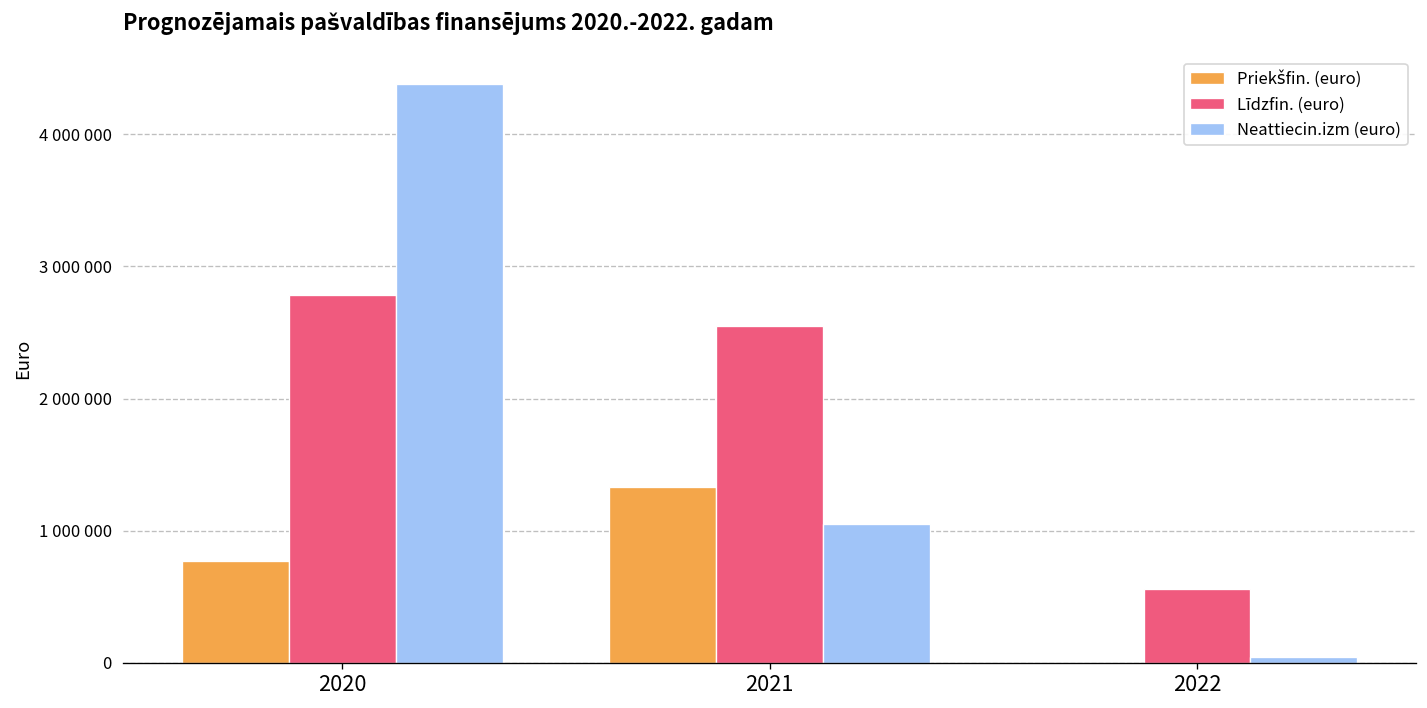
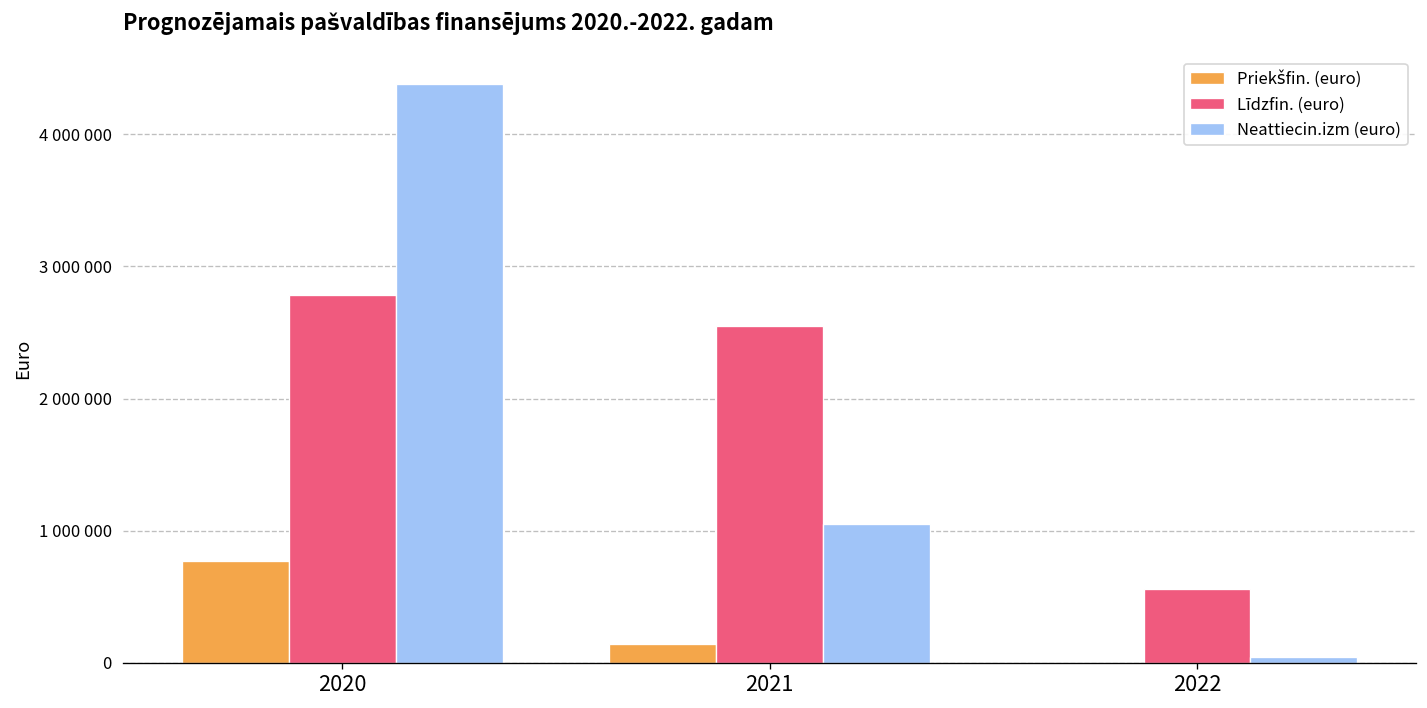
  {
    "Priekšfin. (euro)": {
      "2020": 770000,
-     "2021": 1330000,
+     "2021": 140000,
      "2022": 0
    },
    "Līdzfin. (euro)": {
      "2020": 2780000,
      "2021": 2550000,
      "2022": 560000
    },
    "Neattiecin.izm (euro)": {
      "2020": 4380000,
      "2021": 1050000,
      "2022": 50000
    }
  }
